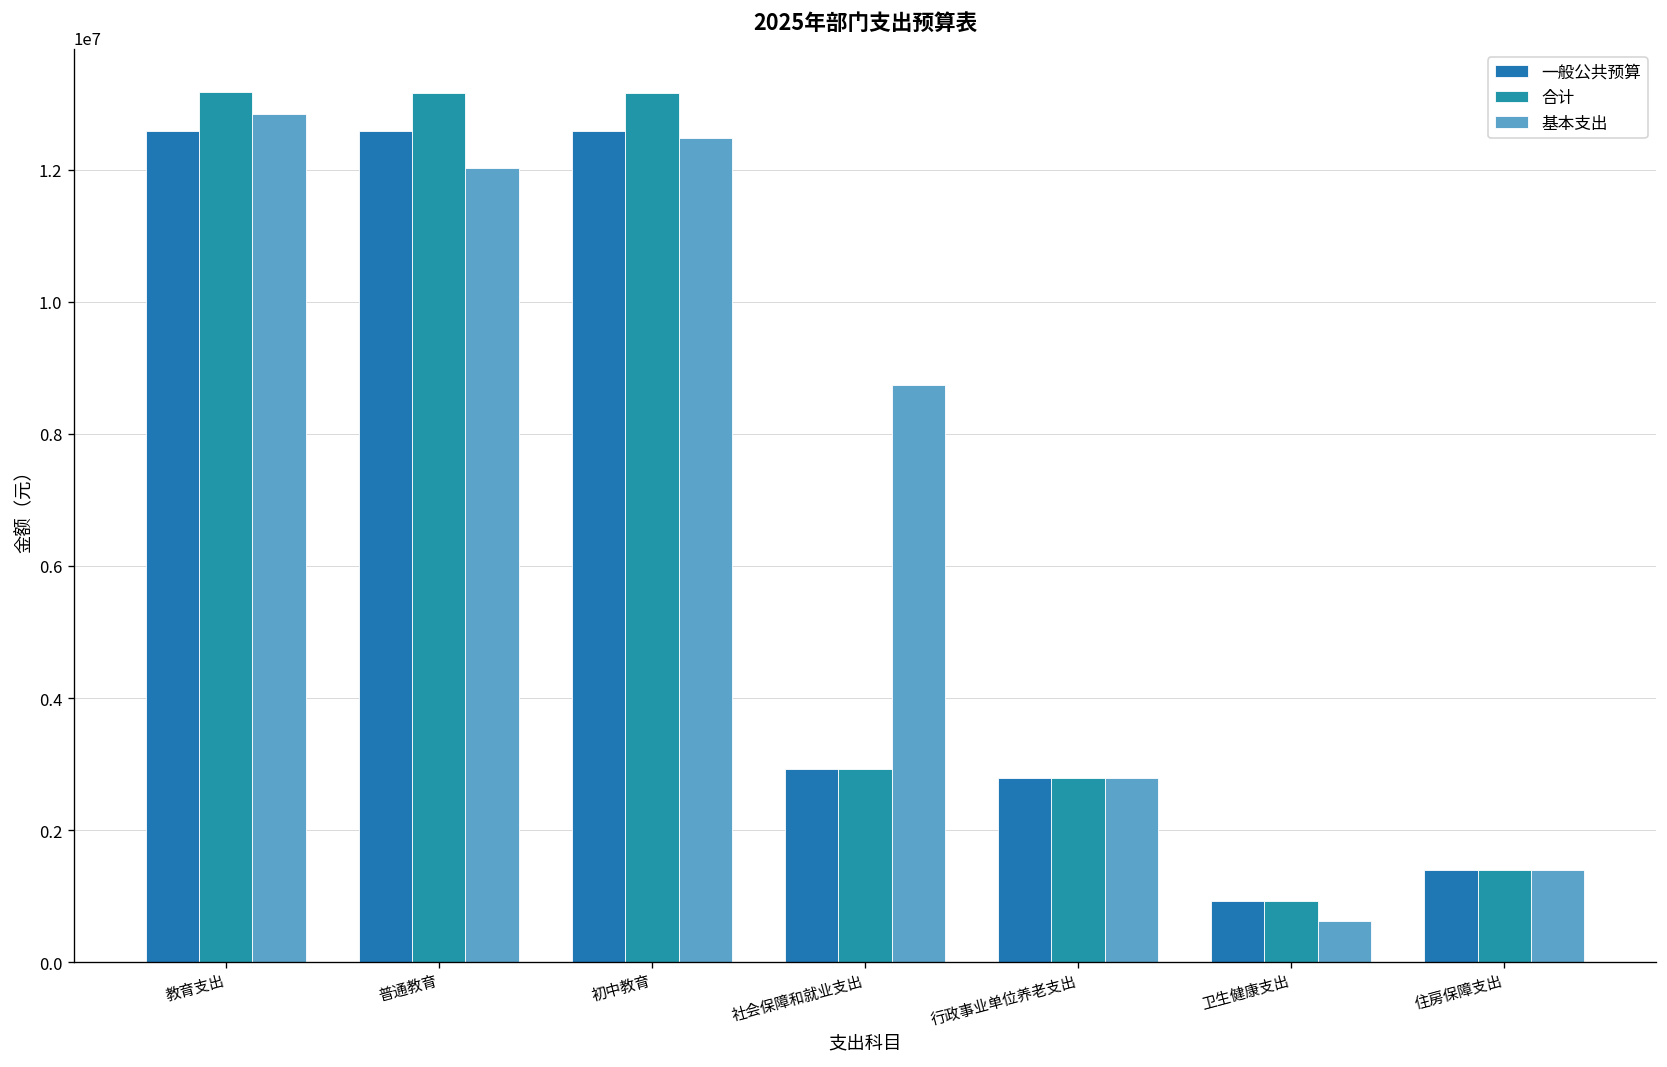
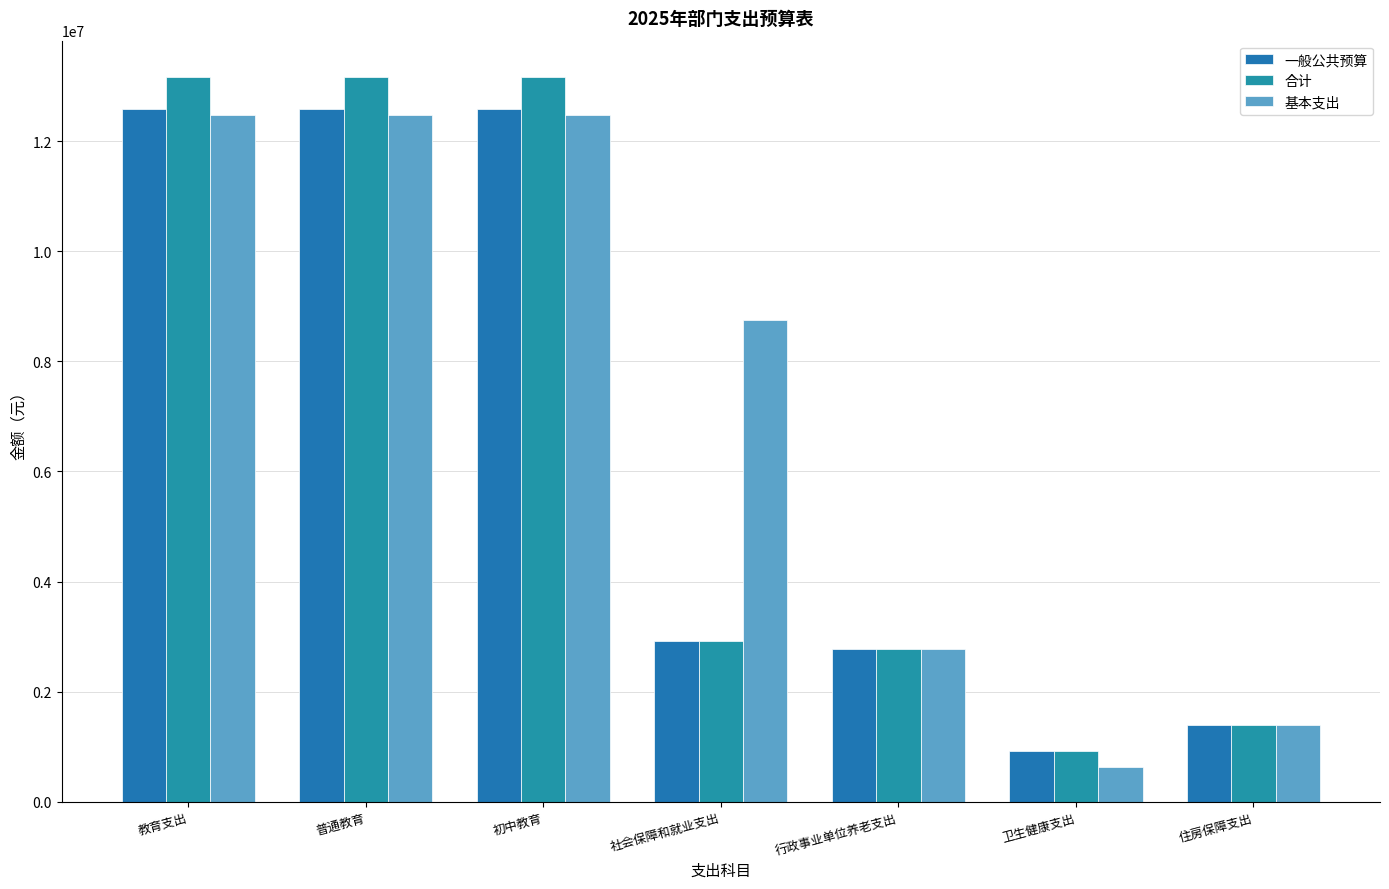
  {
    "基本支出": {
-     "教育支出": 12800000,
-     "普通教育": 12000000,
+     "教育支出": 12500000,
+     "普通教育": 12500000,
      "初中教育": 12500000,
      "社会保障和就业支出": 8700000,
      "行政事业单位养老支出": 2800000,
      "卫生健康支出": 600000,
      "住房保障支出": 1400000
    }
  }
